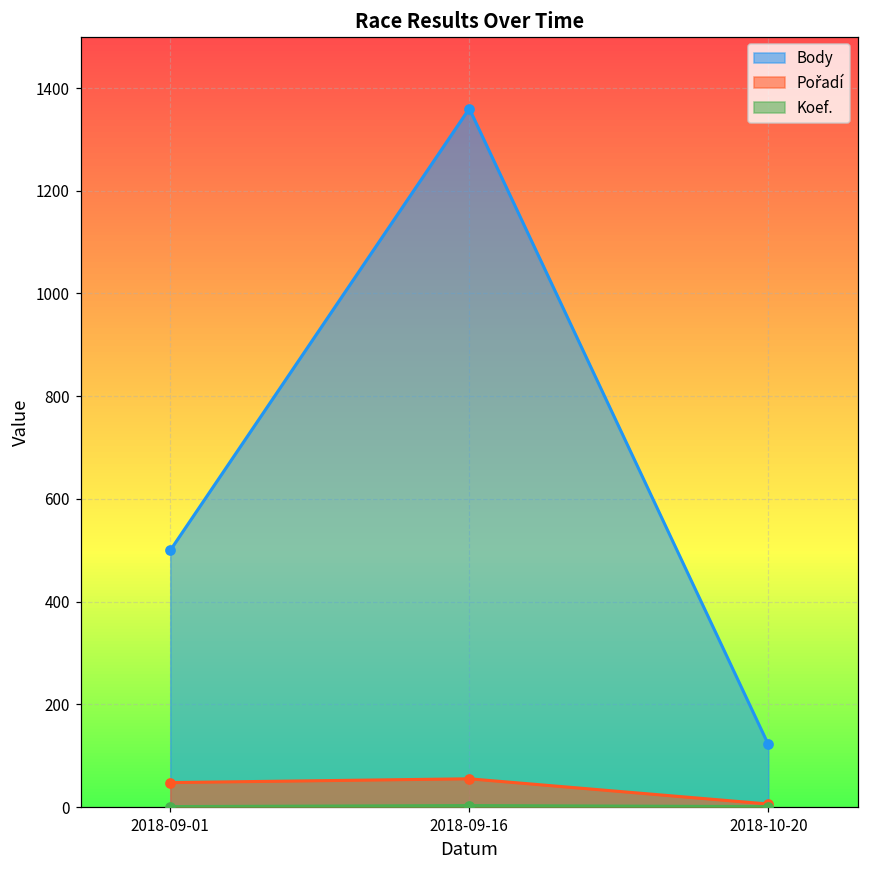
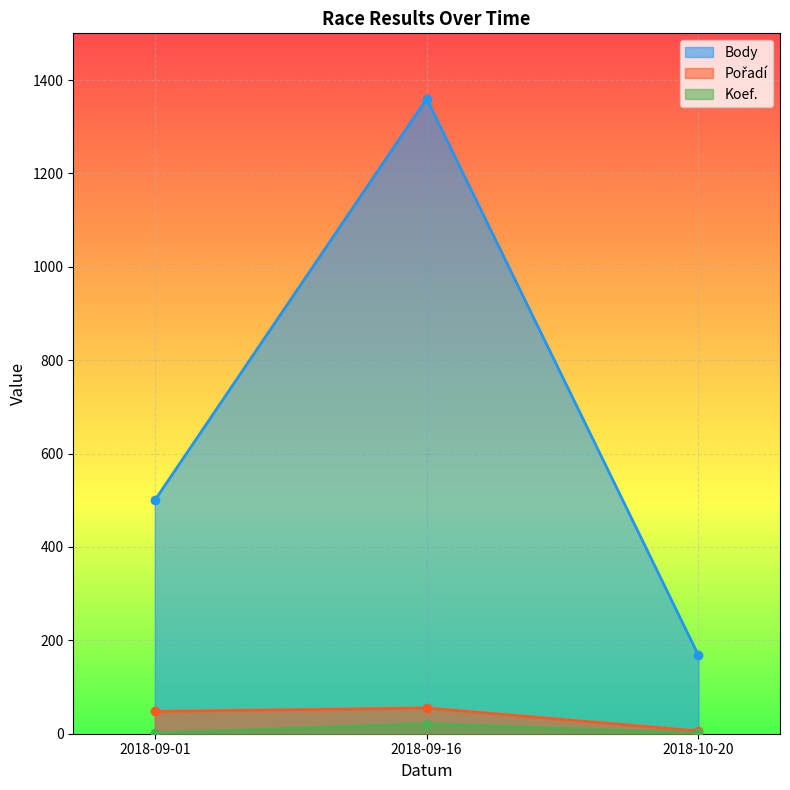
  {
    "Body": {
      "2018-09-01": 500,
      "2018-09-16": 1360,
-     "2018-10-20": 120
+     "2018-10-20": 170
    },
    "Pořadí": {
      "2018-09-01": 50,
      "2018-09-16": 60
    },
    "Koef.": {
      "2018-09-01": 0,
-     "2018-09-16": 0
+     "2018-09-16": 20
    }
  }
